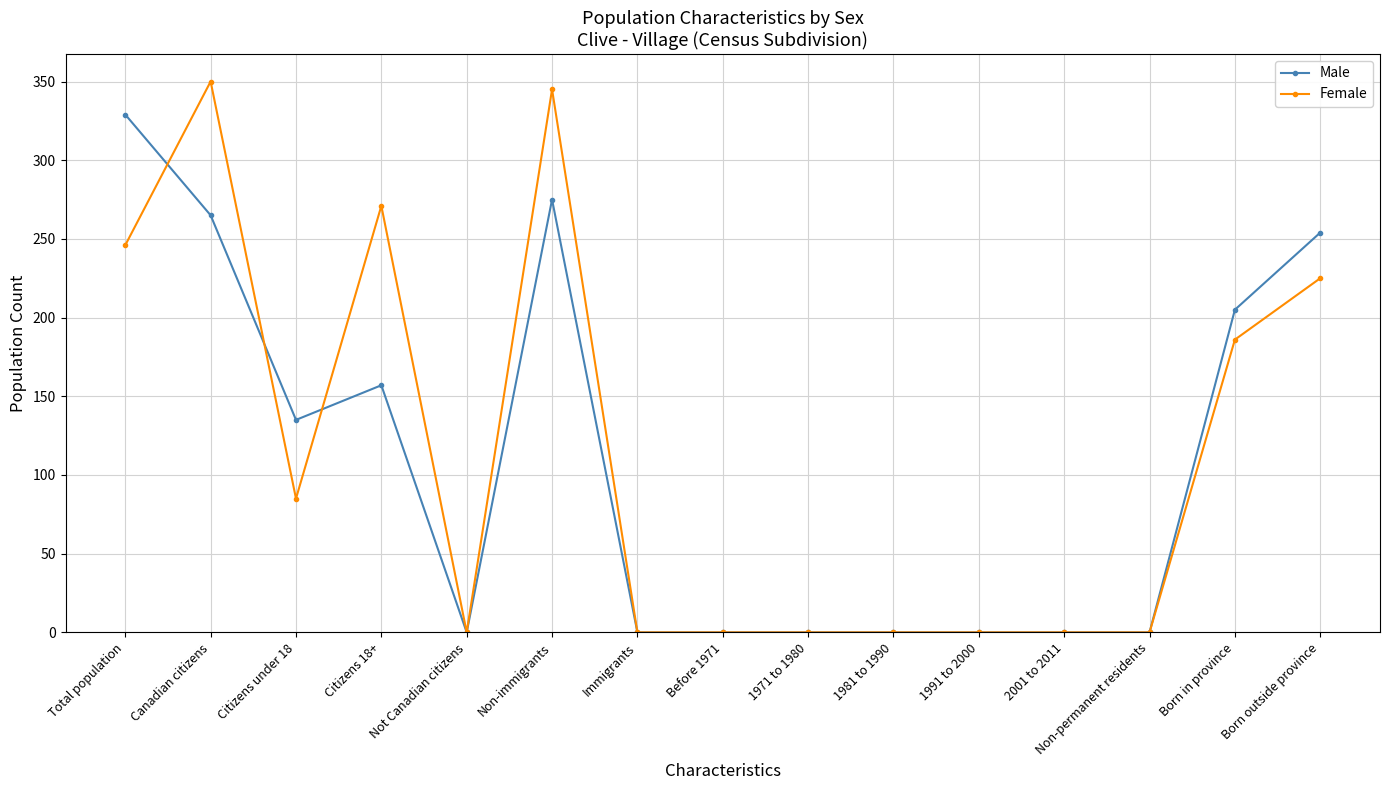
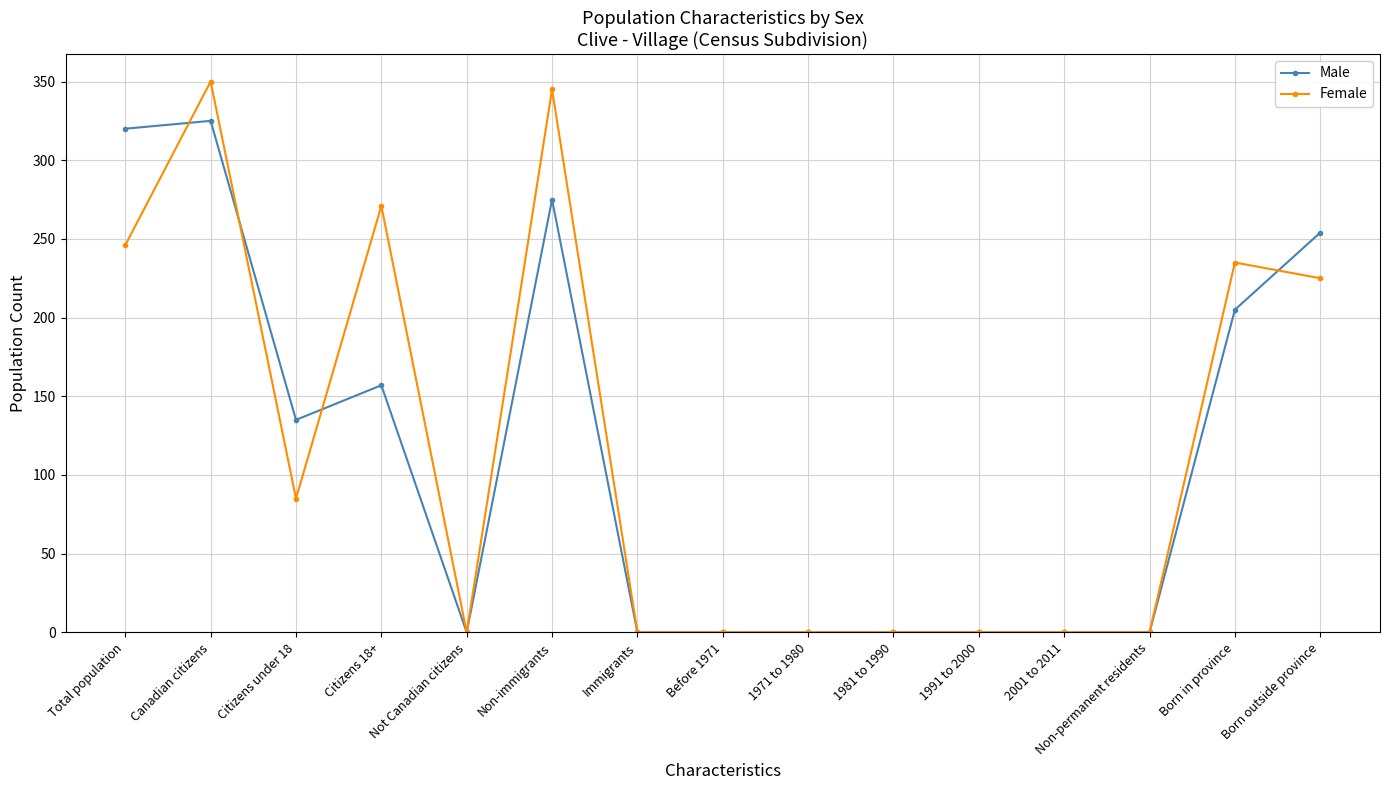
  {
    "Male": {
-     "Total population": 329,
-     "Canadian citizens": 265,
+     "Total population": 320,
+     "Canadian citizens": 325,
      "Citizens under 18": 135,
      "Citizens 18+": 157,
      "Non-immigrants": 275,
      "Born in province": 205,
      "Born outside province": 254
    },
    "Female": {
      "Total population": 246,
      "Canadian citizens": 350,
      "Citizens under 18": 85,
      "Citizens 18+": 271,
      "Non-immigrants": 345,
-     "Born in province": 186,
+     "Born in province": 235,
      "Born outside province": 225
    }
  }
